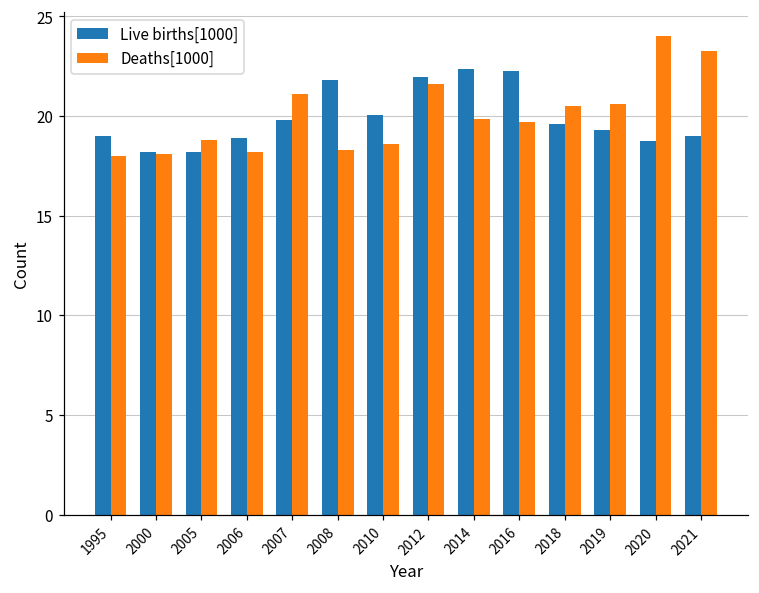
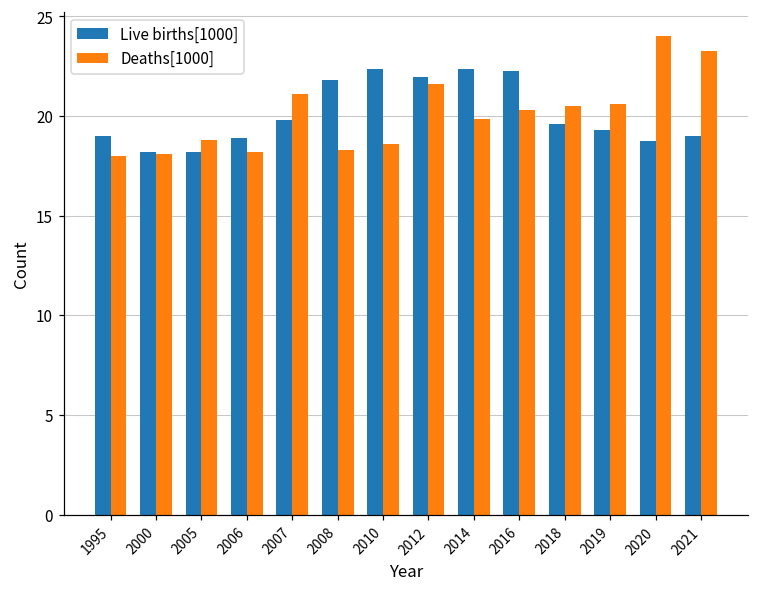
  {
    "Live births[1000]": {
      "1995": 19.0,
      "2000": 18.2,
      "2005": 18.2,
      "2006": 18.9,
      "2007": 19.8,
      "2008": 21.8,
-     "2010": 20.1,
+     "2010": 22.3,
      "2012": 21.9,
      "2014": 22.4,
      "2016": 22.3,
      "2018": 19.6,
      "2019": 19.3,
      "2020": 18.8,
      "2021": 19.0
    },
    "Deaths[1000]": {
      "1995": 18.0,
      "2000": 18.1,
      "2005": 18.8,
      "2006": 18.2,
      "2007": 21.1,
      "2008": 18.3,
      "2010": 18.6,
      "2012": 21.6,
      "2014": 19.8,
-     "2016": 19.7,
+     "2016": 20.3,
      "2018": 20.5,
      "2019": 20.6,
      "2020": 24.0,
      "2021": 23.3
    }
  }
